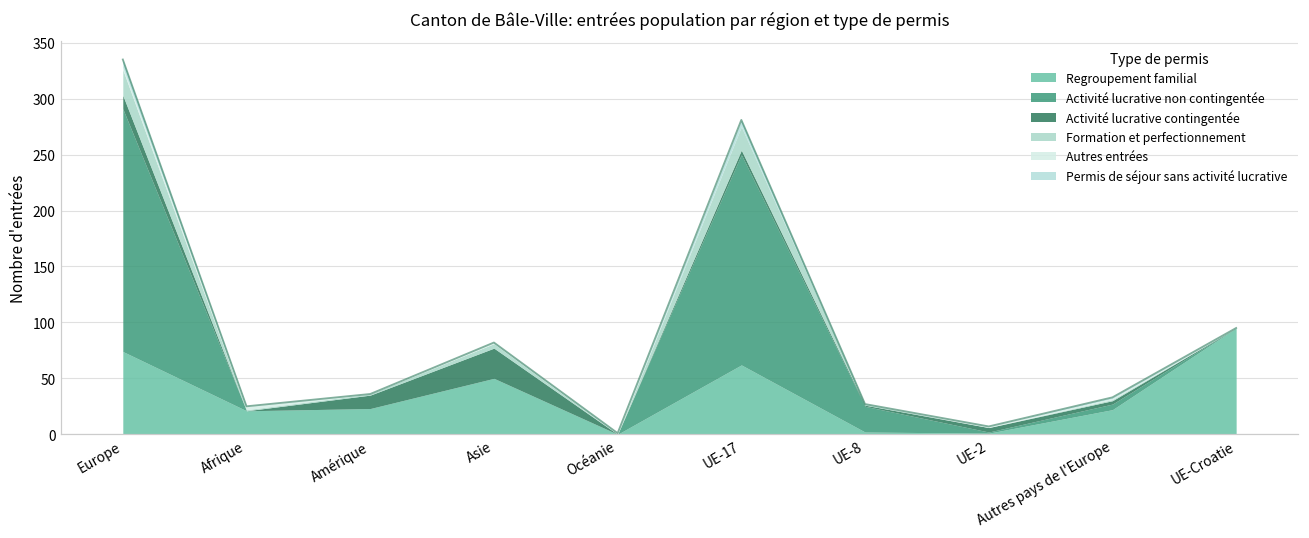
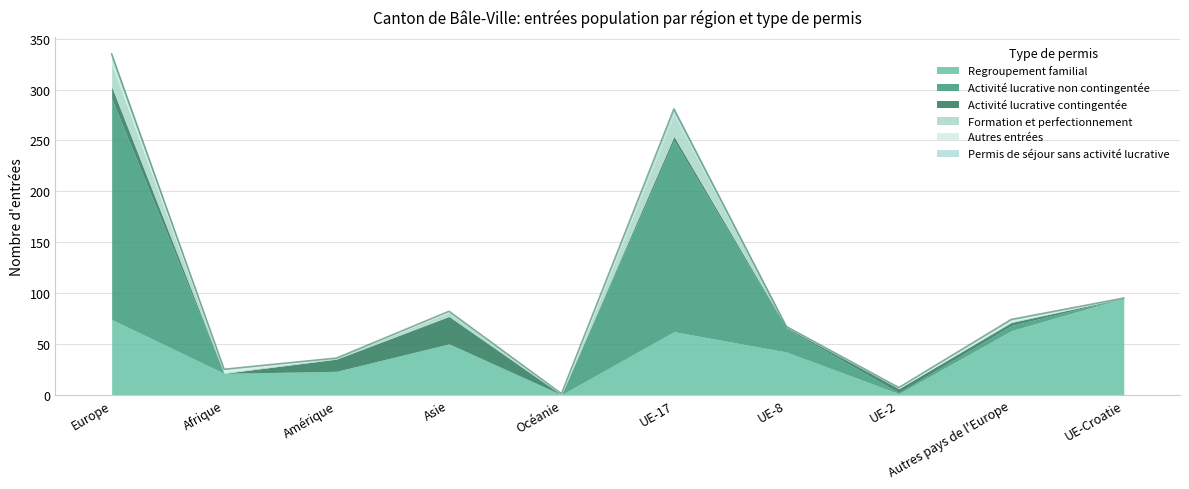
  {
    "Regroupement familial": {
      "Europe": 74,
      "UE-17": 62,
-     "UE-8": 2,
-     "Autres pays de l'Europe": 22
+     "UE-8": 42,
+     "Autres pays de l'Europe": 63
    }
  }
